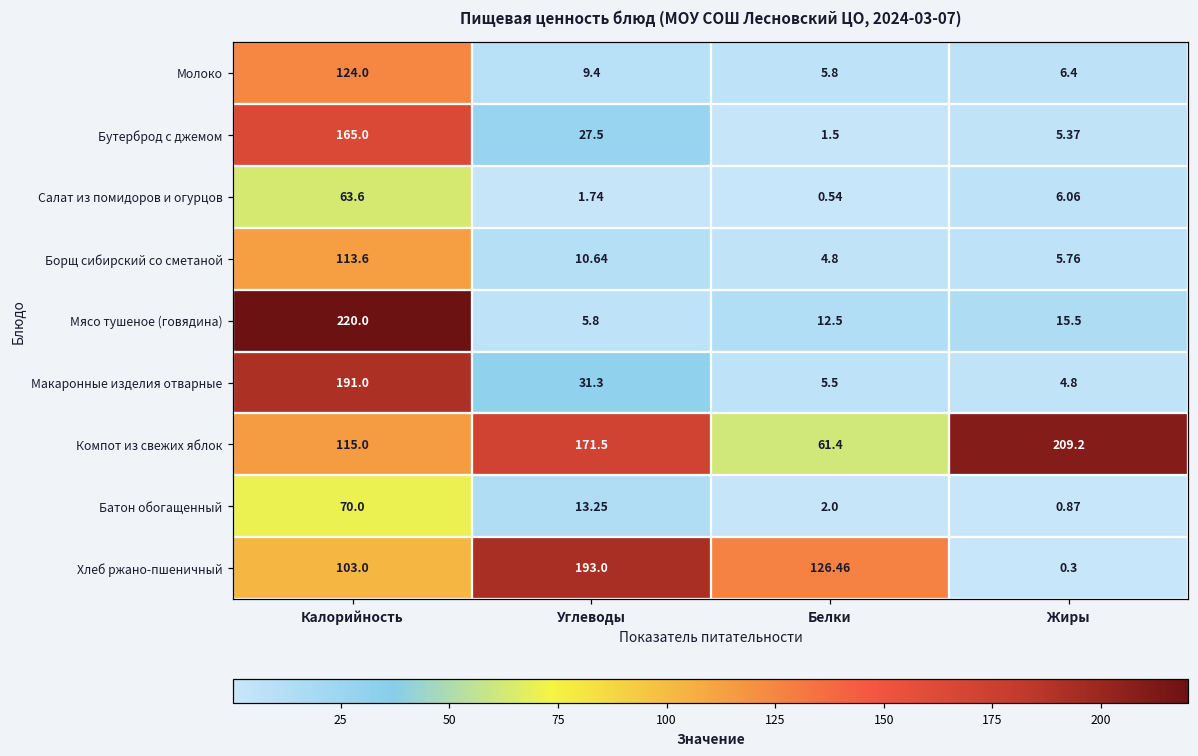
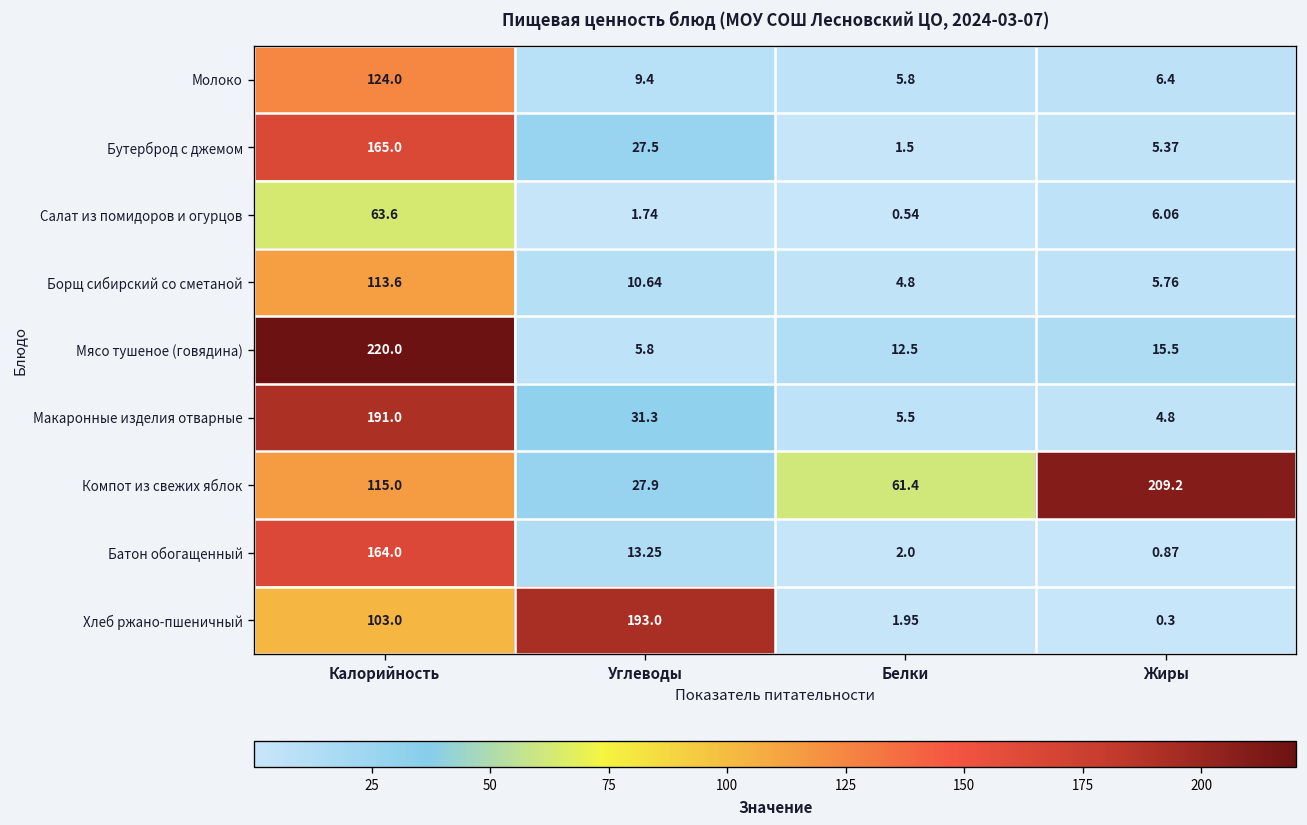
  {
    "Молоко": {
      "Калорийность": 124.0,
      "Углеводы": 9.4,
      "Белки": 5.8,
      "Жиры": 6.4
    },
    "Бутерброд с джемом": {
      "Калорийность": 165.0,
      "Углеводы": 27.5,
      "Белки": 1.5,
      "Жиры": 5.37
    },
    "Салат из помидоров и огурцов": {
      "Калорийность": 63.6,
      "Углеводы": 1.74,
      "Белки": 0.54,
      "Жиры": 6.06
    },
    "Борщ сибирский со сметаной": {
      "Калорийность": 113.6,
      "Углеводы": 10.64,
      "Белки": 4.8,
      "Жиры": 5.76
    },
    "Мясо тушеное (говядина)": {
      "Калорийность": 220.0,
      "Углеводы": 5.8,
      "Белки": 12.5,
      "Жиры": 15.5
    },
    "Макаронные изделия отварные": {
      "Калорийность": 191.0,
      "Углеводы": 31.3,
      "Белки": 5.5,
      "Жиры": 4.8
    },
    "Компот из свежих яблок": {
      "Калорийность": 115.0,
-     "Углеводы": 171.5,
+     "Углеводы": 27.9,
      "Белки": 61.4,
      "Жиры": 209.2
    },
    "Батон обогащенный": {
-     "Калорийность": 70.0,
+     "Калорийность": 164.0,
      "Углеводы": 13.25,
      "Белки": 2.0,
      "Жиры": 0.87
    },
    "Хлеб ржано-пшеничный": {
      "Калорийность": 103.0,
      "Углеводы": 193.0,
-     "Белки": 126.46,
+     "Белки": 1.95,
      "Жиры": 0.3
    }
  }
